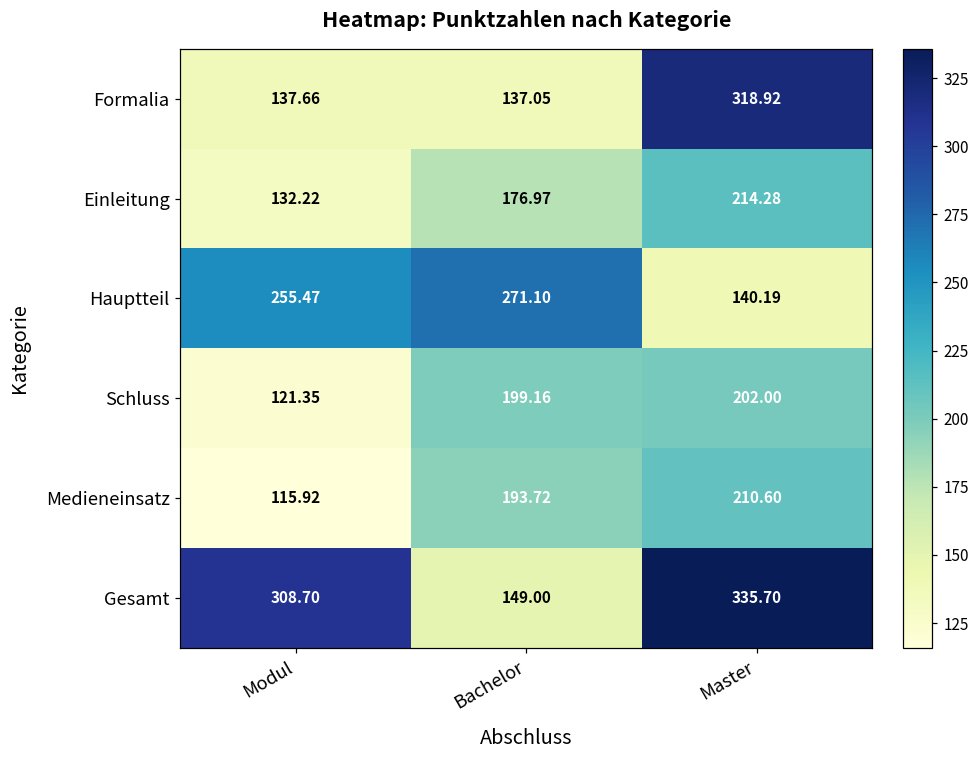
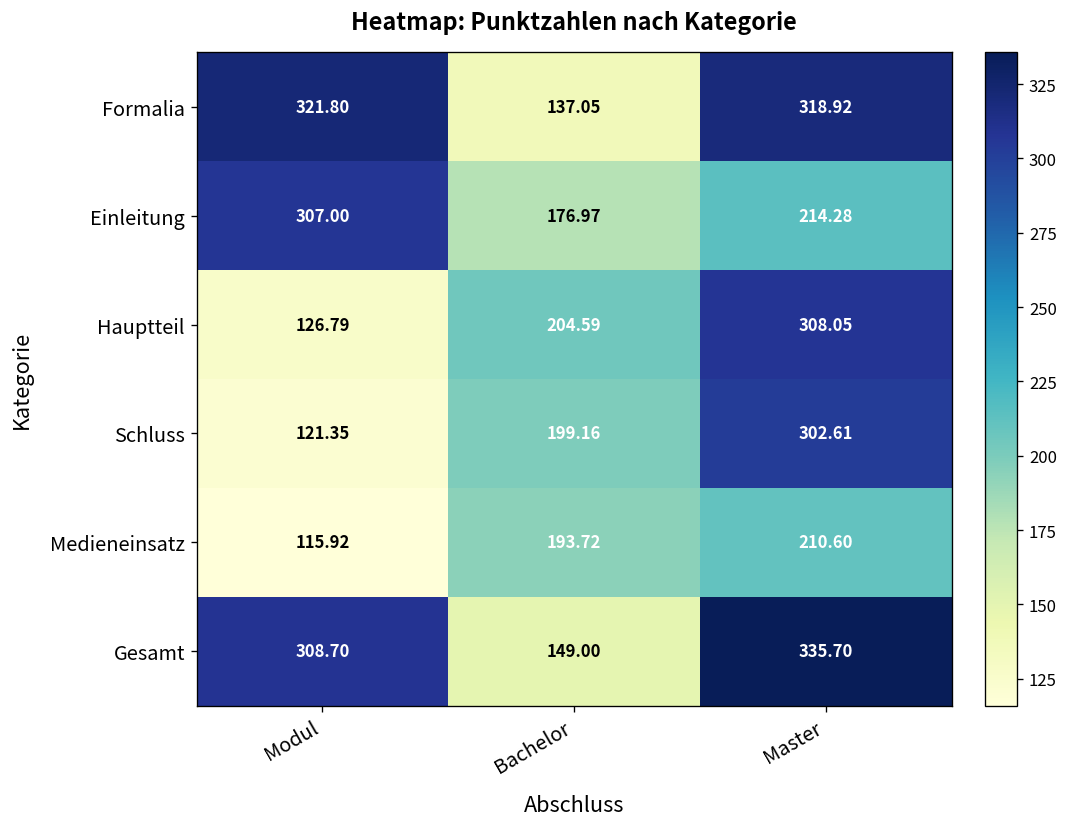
  {
    "Formalia": {
-     "Modul": 137.66,
+     "Modul": 321.80,
      "Bachelor": 137.05,
      "Master": 318.92
    },
    "Einleitung": {
-     "Modul": 132.22,
+     "Modul": 307.00,
      "Bachelor": 176.97,
      "Master": 214.28
    },
    "Hauptteil": {
-     "Modul": 255.47,
-     "Bachelor": 271.10,
-     "Master": 140.19
+     "Modul": 126.79,
+     "Bachelor": 204.59,
+     "Master": 308.05
    },
    "Schluss": {
      "Modul": 121.35,
      "Bachelor": 199.16,
-     "Master": 202.00
+     "Master": 302.61
    },
    "Medieneinsatz": {
      "Modul": 115.92,
      "Bachelor": 193.72,
      "Master": 210.60
    },
    "Gesamt": {
      "Modul": 308.70,
      "Bachelor": 149.00,
      "Master": 335.70
    }
  }
